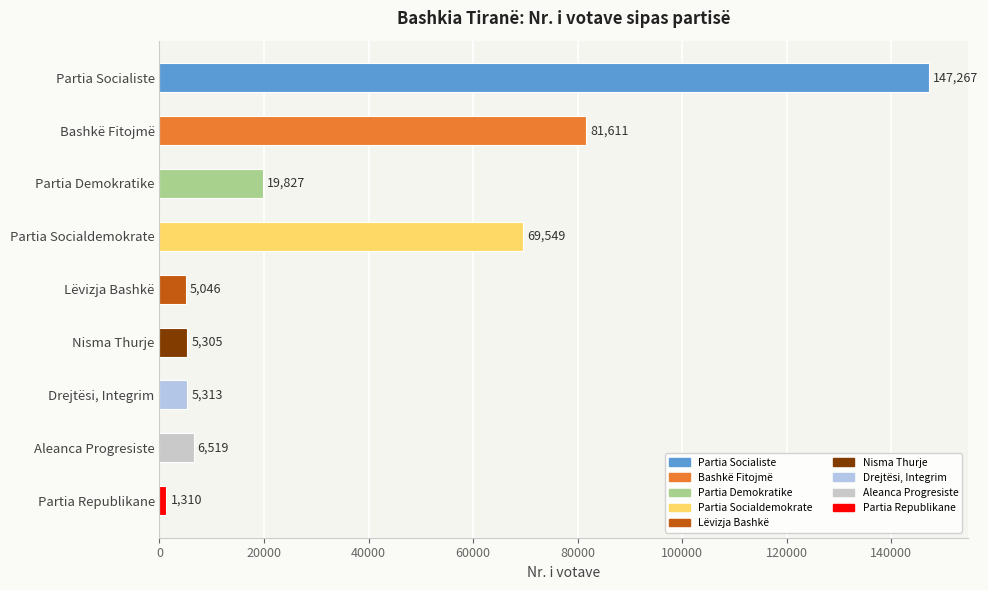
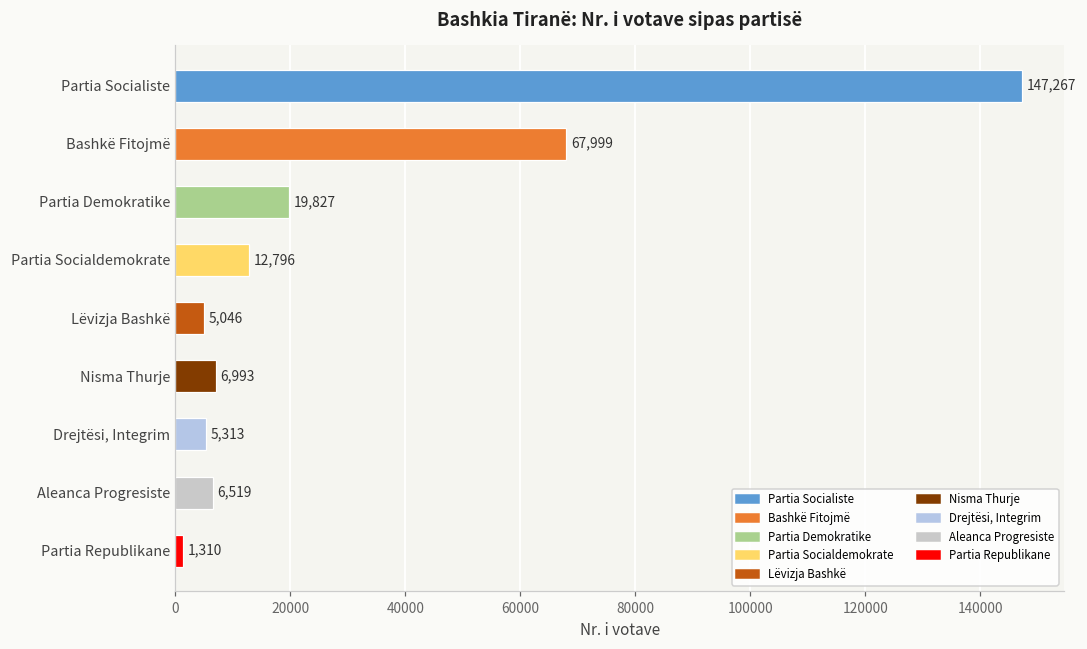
  {
    "Partia Socialiste": "147,267",
-   "Bashkë Fitojmë": "81,611",
+   "Bashkë Fitojmë": "67,999",
    "Partia Demokratike": "19,827",
-   "Partia Socialdemokrate": "69,549",
+   "Partia Socialdemokrate": "12,796",
    "Lëvizja Bashkë": "5,046",
-   "Nisma Thurje": "5,305",
+   "Nisma Thurje": "6,993",
    "Drejtësi, Integrim": "5,313",
    "Aleanca Progresiste": "6,519",
    "Partia Republikane": "1,310"
  }
